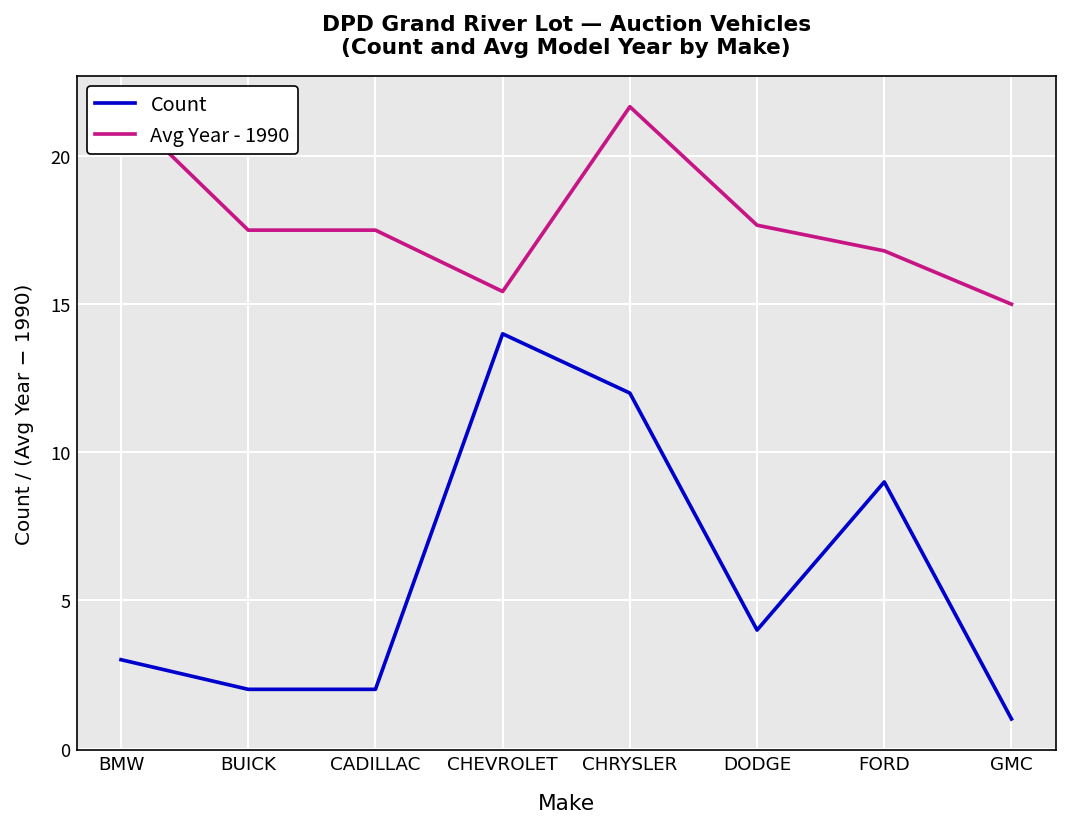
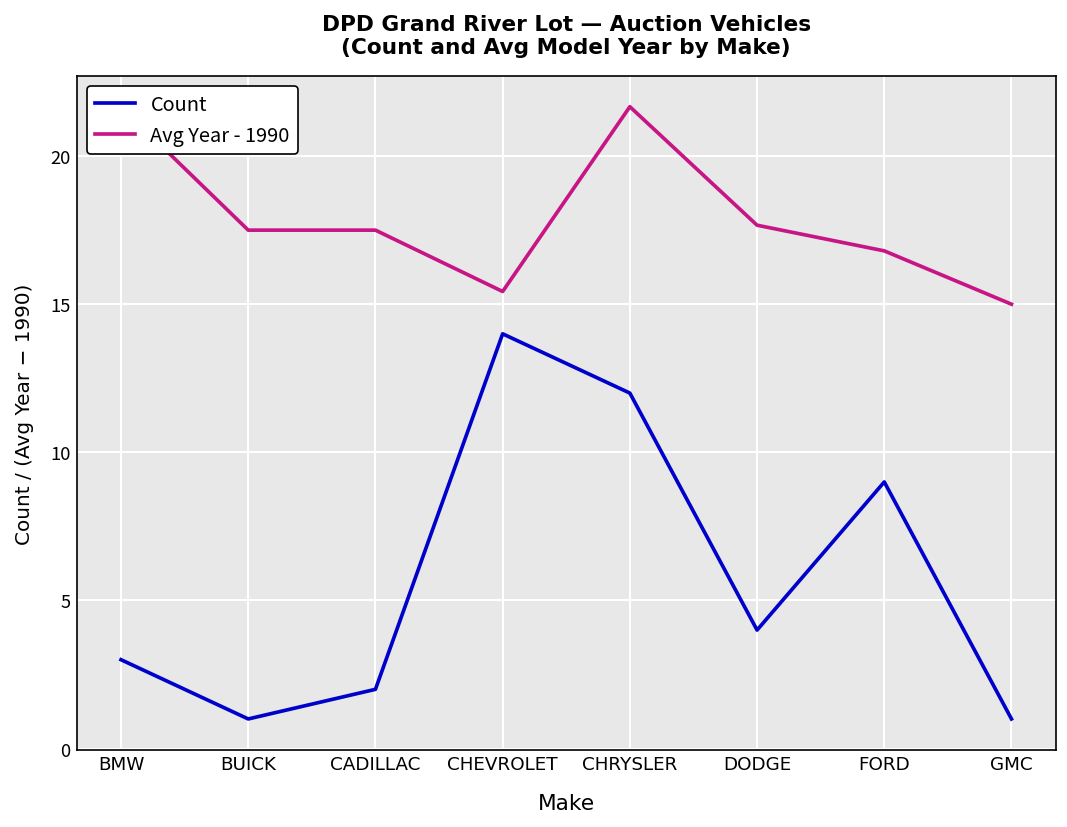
  {
    "Count": {
      "BMW": 3,
-     "BUICK": 2,
+     "BUICK": 1,
      "CADILLAC": 2,
      "CHEVROLET": 14,
      "CHRYSLER": 12,
      "DODGE": 4,
      "FORD": 9,
      "GMC": 1
    },
    "Avg Year - 1990": {
      "BUICK": 17.5,
      "CADILLAC": 17.5,
      "CHEVROLET": 15.4,
      "CHRYSLER": 21.7,
      "DODGE": 17.7,
      "FORD": 16.8,
      "GMC": 15
    }
  }
